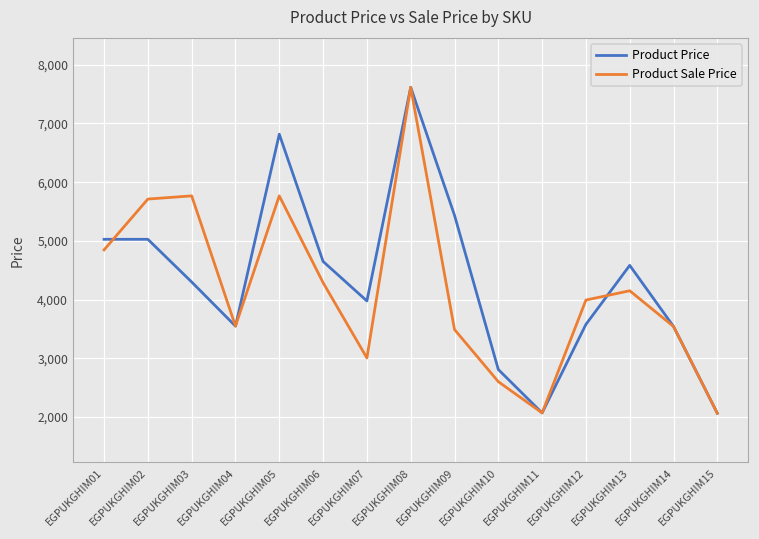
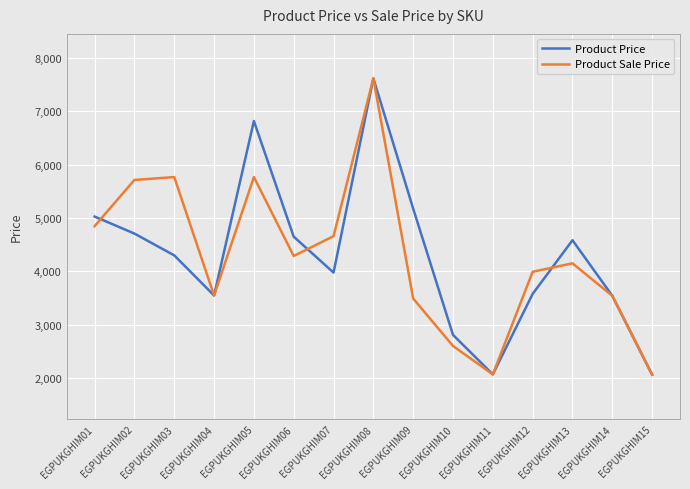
  {
    "Product Price": {
      "EGPUKGHIM01": "5,000",
-     "EGPUKGHIM02": "5,000",
+     "EGPUKGHIM02": "4,700",
      "EGPUKGHIM03": "4,300",
      "EGPUKGHIM05": "6,800",
      "EGPUKGHIM06": "4,600",
      "EGPUKGHIM07": "4,000",
-     "EGPUKGHIM09": "5,400",
+     "EGPUKGHIM09": "5,200",
      "EGPUKGHIM10": "2,800",
      "EGPUKGHIM12": "3,600",
      "EGPUKGHIM13": "4,600"
    },
    "Product Sale Price": {
      "EGPUKGHIM01": "4,800",
      "EGPUKGHIM02": "5,700",
      "EGPUKGHIM03": "5,800",
      "EGPUKGHIM05": "5,800",
      "EGPUKGHIM06": "4,300",
-     "EGPUKGHIM07": "3,000",
+     "EGPUKGHIM07": "4,700",
      "EGPUKGHIM09": "3,500",
      "EGPUKGHIM10": "2,600",
      "EGPUKGHIM12": "4,000",
      "EGPUKGHIM13": "4,200"
    }
  }
